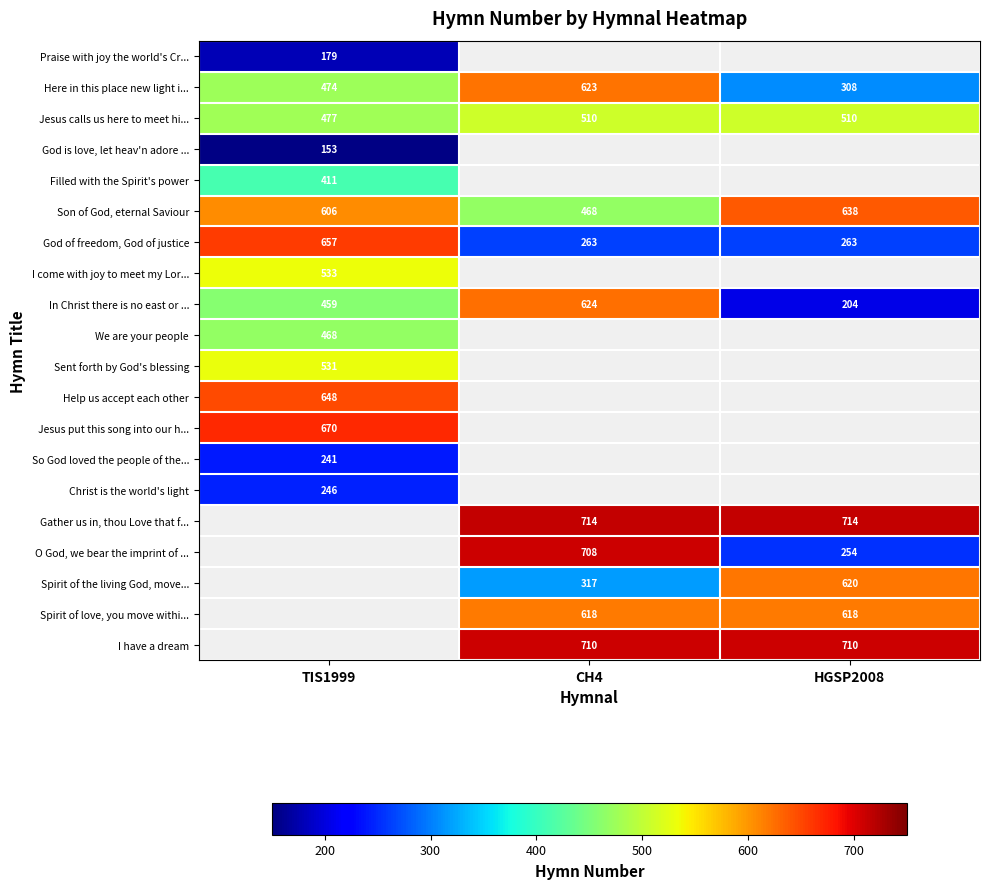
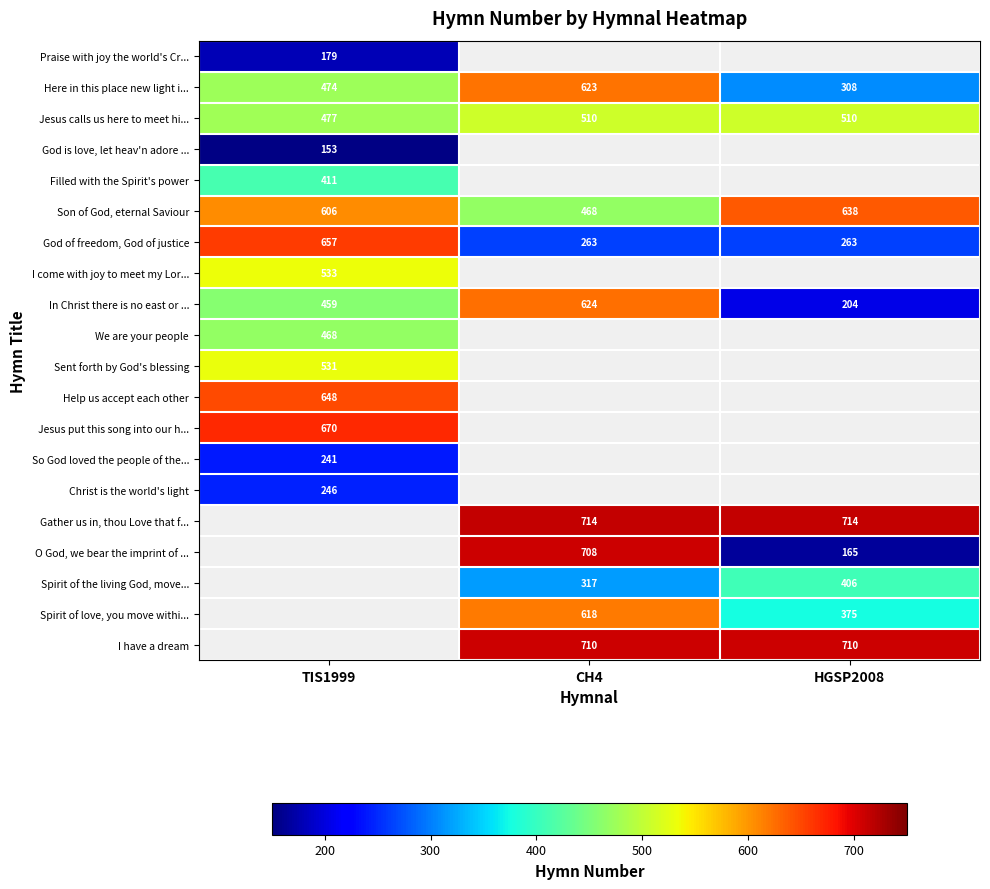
  {
    "Praise with joy the world's Cr...": {
      "TIS1999": 179
    },
    "Here in this place new light i...": {
      "TIS1999": 474,
      "CH4": 623,
      "HGSP2008": 308
    },
    "Jesus calls us here to meet hi...": {
      "TIS1999": 477,
      "CH4": 510,
      "HGSP2008": 510
    },
    "God is love, let heav'n adore ...": {
      "TIS1999": 153
    },
    "Filled with the Spirit's power": {
      "TIS1999": 411
    },
    "Son of God, eternal Saviour": {
      "TIS1999": 606,
      "CH4": 468,
      "HGSP2008": 638
    },
    "God of freedom, God of justice": {
      "TIS1999": 657,
      "CH4": 263,
      "HGSP2008": 263
    },
    "I come with joy to meet my Lor...": {
      "TIS1999": 533
    },
    "In Christ there is no east or ...": {
      "TIS1999": 459,
      "CH4": 624,
      "HGSP2008": 204
    },
    "We are your people": {
      "TIS1999": 468
    },
    "Sent forth by God's blessing": {
      "TIS1999": 531
    },
    "Help us accept each other": {
      "TIS1999": 648
    },
    "Jesus put this song into our h...": {
      "TIS1999": 670
    },
    "So God loved the people of the...": {
      "TIS1999": 241
    },
    "Christ is the world's light": {
      "TIS1999": 246
    },
    "Gather us in, thou Love that f...": {
      "CH4": 714,
      "HGSP2008": 714
    },
    "O God, we bear the imprint of ...": {
      "CH4": 708,
-     "HGSP2008": 254
+     "HGSP2008": 165
    },
    "Spirit of the living God, move...": {
      "CH4": 317,
-     "HGSP2008": 620
+     "HGSP2008": 406
    },
    "Spirit of love, you move withi...": {
      "CH4": 618,
-     "HGSP2008": 618
+     "HGSP2008": 375
    },
    "I have a dream": {
      "CH4": 710,
      "HGSP2008": 710
    }
  }
